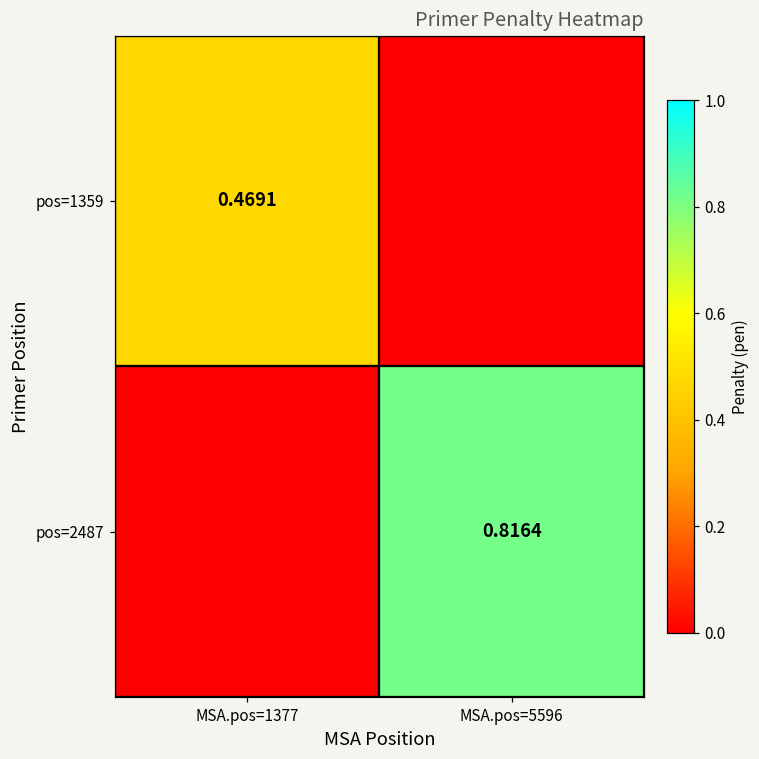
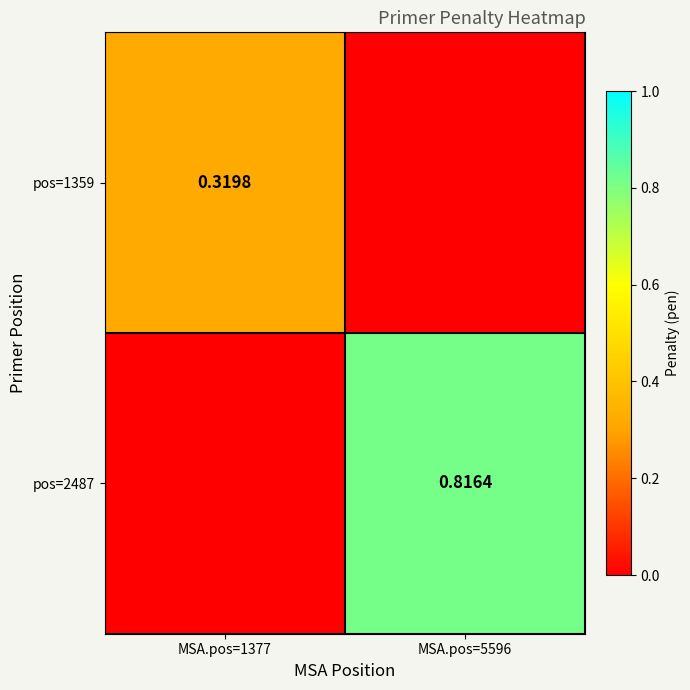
  {
    "pos=1359": {
-     "MSA.pos=1377": 0.4691
+     "MSA.pos=1377": 0.3198
    },
    "pos=2487": {
      "MSA.pos=5596": 0.8164
    }
  }
